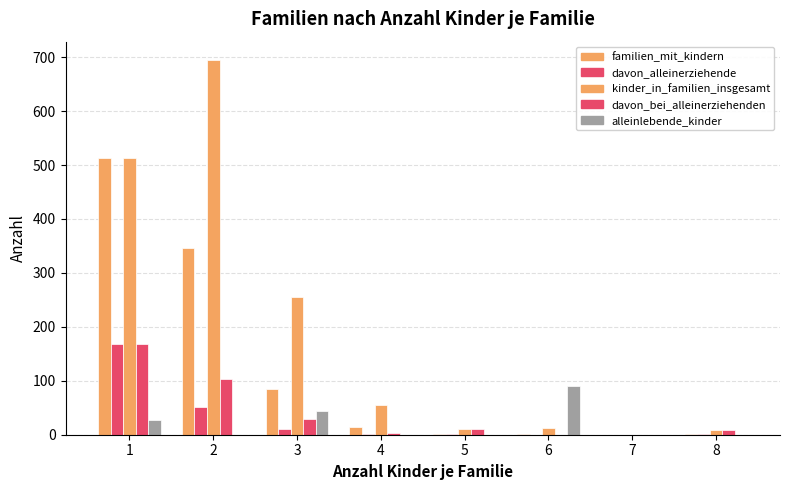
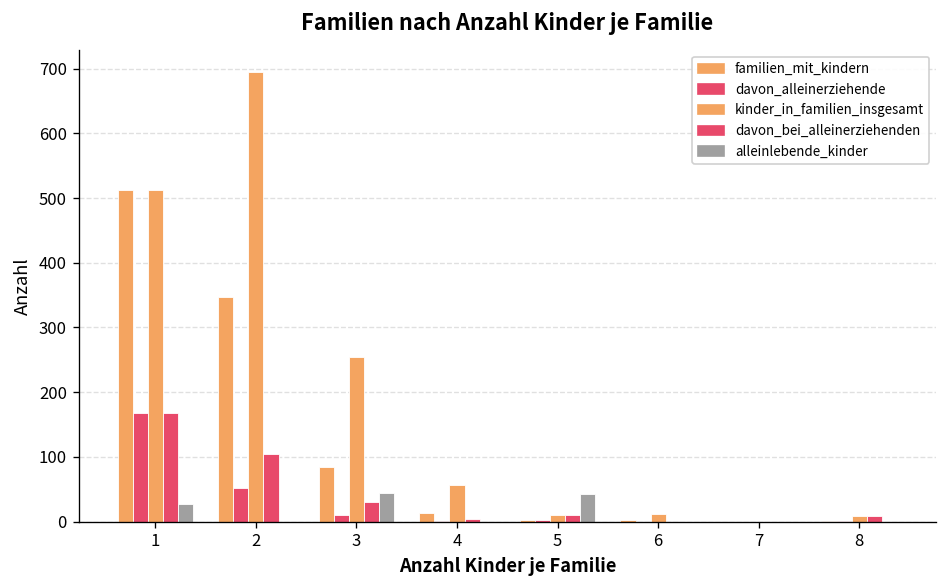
  {
    "alleinlebende_kinder": {
      "1": 30,
      "2": 0,
      "3": 40,
      "4": 0,
-     "5": 0,
-     "6": 90,
+     "5": 40,
+     "6": 0,
      "7": 0,
      "8": 0
    }
  }
